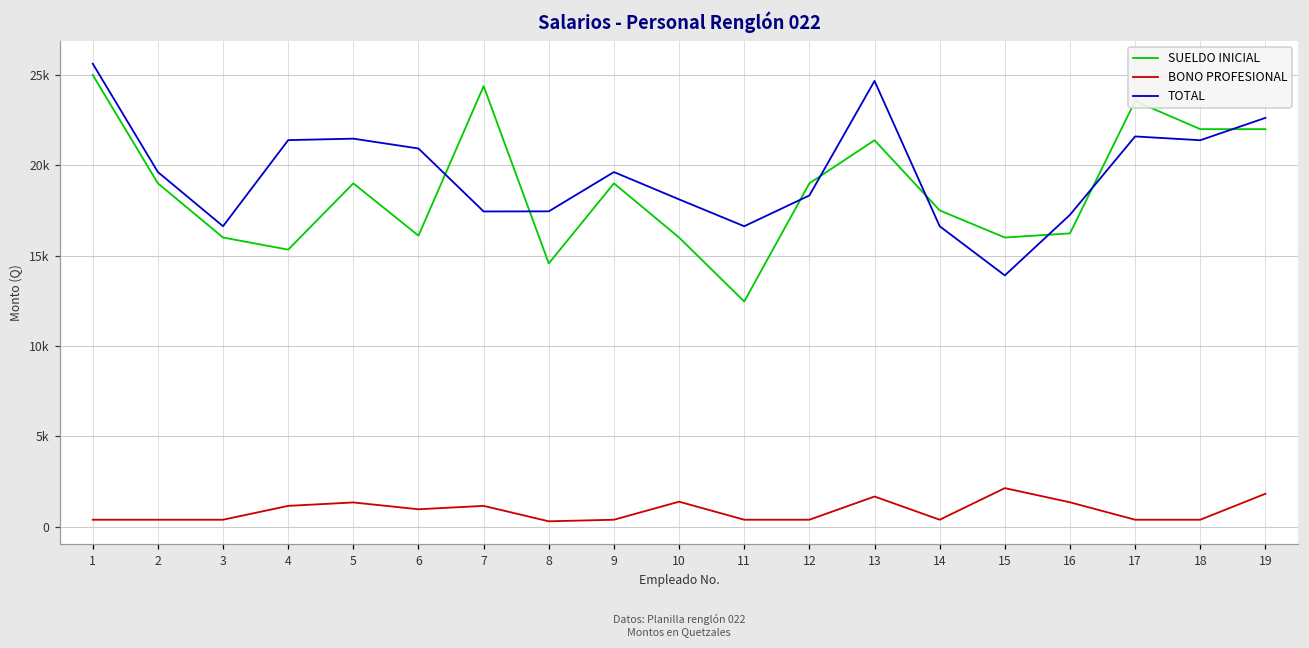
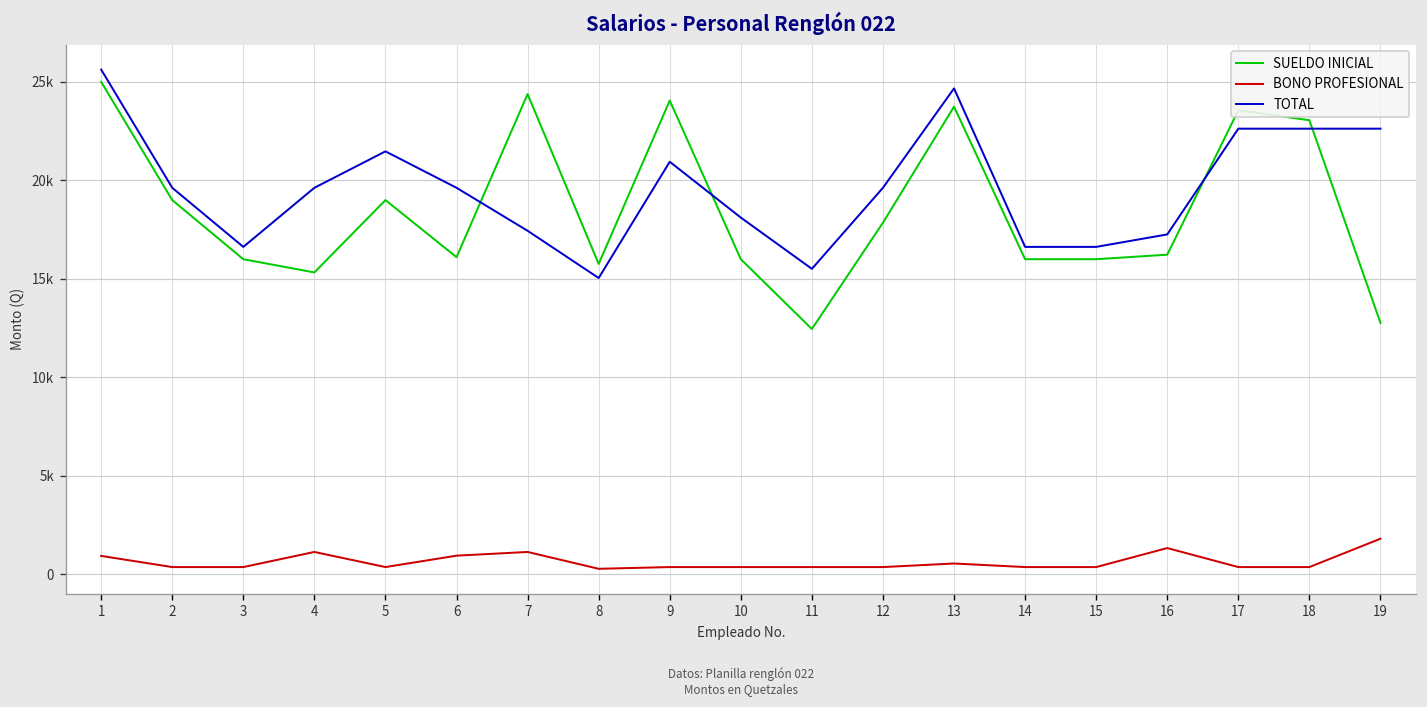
  {
    "SUELDO INICIAL": {
      "1": 25000,
      "2": 19000,
      "3": 16000,
      "4": 15300,
      "5": 19000,
      "6": 16100,
      "7": 24400,
-     "8": 14600,
-     "9": 19000,
+     "8": 15800,
+     "9": 24100,
      "10": 16000,
      "11": 12500,
-     "12": 19000,
-     "13": 21400,
-     "14": 17500,
+     "12": 17900,
+     "13": 23700,
+     "14": 16000,
      "15": 16000,
      "16": 16200,
-     "18": 22000,
-     "19": 22000
+     "18": 23100,
+     "19": 12800
    },
    "BONO PROFESIONAL": {
-     "1": 400,
+     "1": 900,
      "2": 400,
      "3": 400,
      "4": 1100,
-     "5": 1300,
+     "5": 400,
      "6": 1000,
      "7": 1100,
      "8": 300,
      "9": 400,
-     "10": 1400,
+     "10": 400,
      "11": 400,
      "12": 400,
-     "13": 1700,
+     "13": 600,
      "14": 400,
-     "15": 2100,
+     "15": 400,
      "16": 1300,
      "17": 400,
      "18": 400,
      "19": 1800
    },
    "TOTAL": {
      "1": 25600,
      "2": 19600,
      "3": 16600,
-     "4": 21400,
+     "4": 19600,
      "5": 21500,
-     "6": 20900,
+     "6": 19600,
      "7": 17400,
-     "8": 17400,
-     "9": 19600,
+     "8": 15000,
+     "9": 20900,
      "10": 18100,
-     "11": 16600,
-     "12": 18300,
+     "11": 15500,
+     "12": 19600,
      "13": 24700,
      "14": 16600,
-     "15": 13900,
+     "15": 16600,
      "16": 17300,
-     "17": 21600,
-     "18": 21400,
+     "17": 22600,
+     "18": 22600,
      "19": 22600
    }
  }
